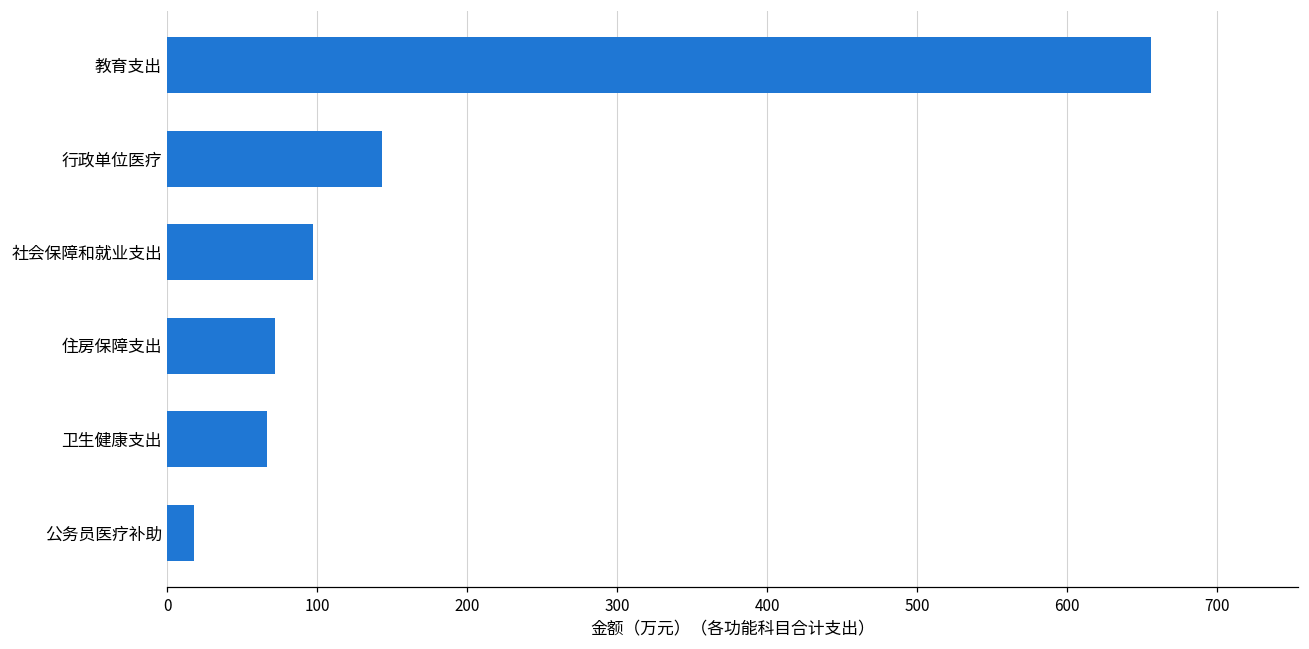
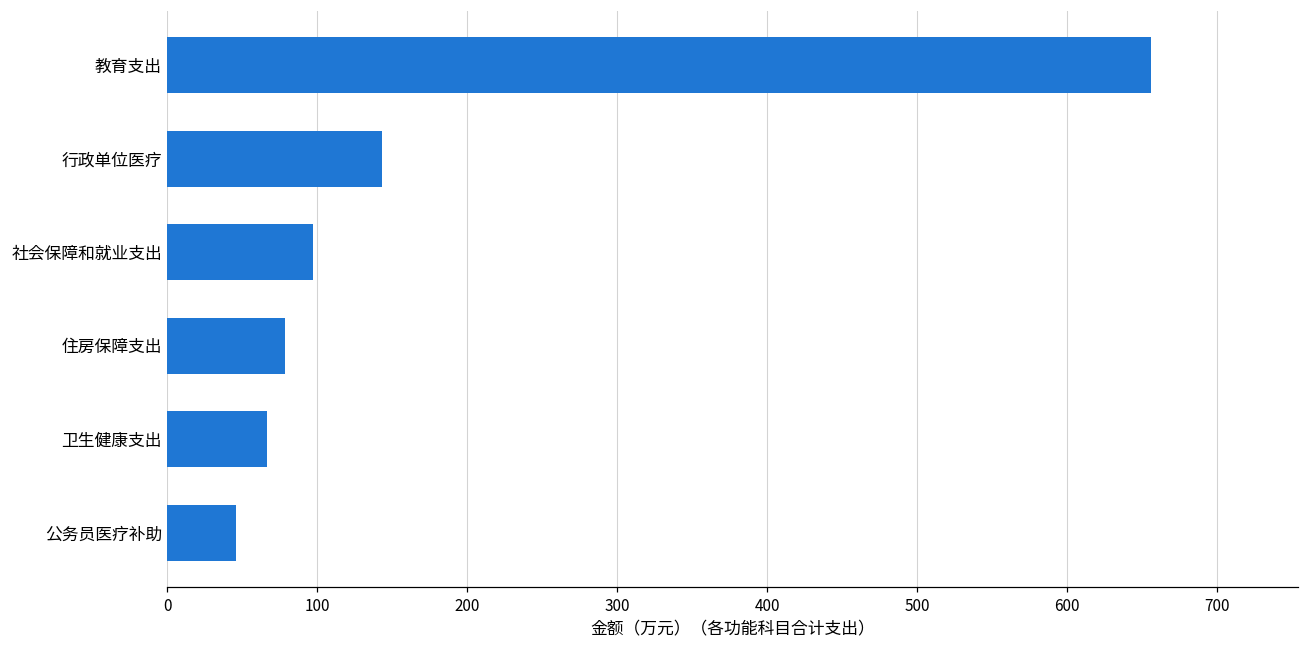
  {
    "教育支出": 656,
    "行政单位医疗": 143,
    "社会保障和就业支出": 97,
-   "住房保障支出": 72,
+   "住房保障支出": 78,
    "卫生健康支出": 66,
-   "公务员医疗补助": 18
+   "公务员医疗补助": 46
  }
